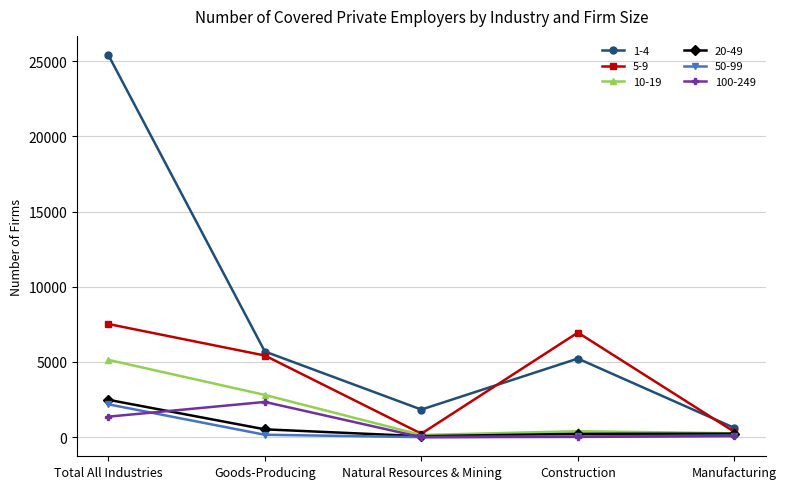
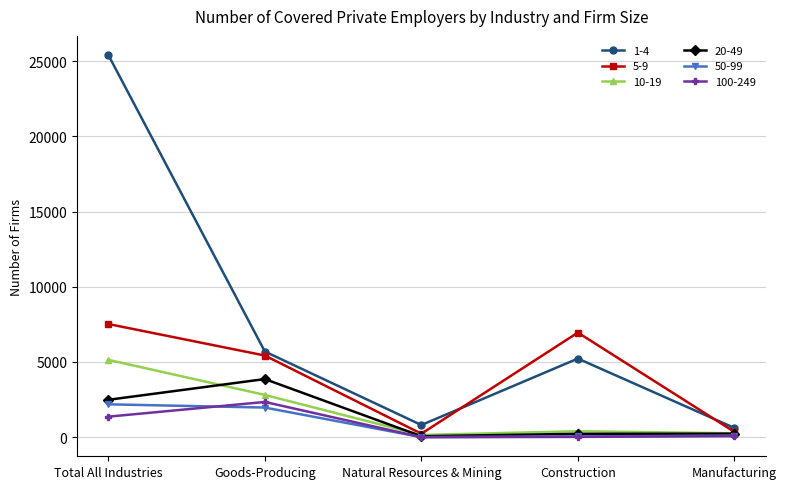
  {
    "1-4": {
      "Total All Industries": 25400,
      "Goods-Producing": 5700,
-     "Natural Resources & Mining": 1800,
+     "Natural Resources & Mining": 800,
      "Construction": 5200,
      "Manufacturing": 600
    },
    "5-9": {
      "Total All Industries": 7500,
      "Goods-Producing": 5400,
      "Construction": 7000
    },
    "10-19": {
      "Total All Industries": 5100,
      "Goods-Producing": 2800,
      "Construction": 400
    },
    "20-49": {
      "Total All Industries": 2500,
-     "Goods-Producing": 500,
+     "Goods-Producing": 3900,
      "Construction": 200
    },
    "50-99": {
      "Total All Industries": 2200,
-     "Goods-Producing": 200
+     "Goods-Producing": 2000
    },
    "100-249": {
      "Total All Industries": 1400,
      "Goods-Producing": 2300
    }
  }
